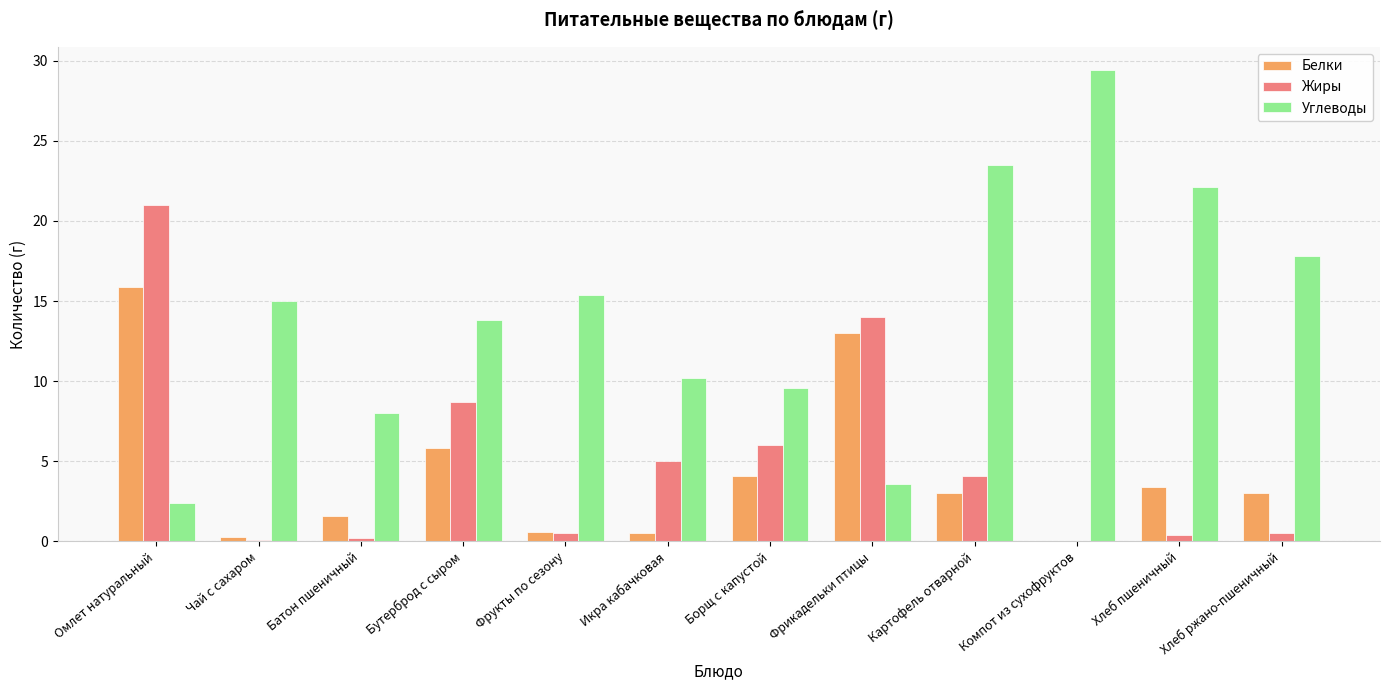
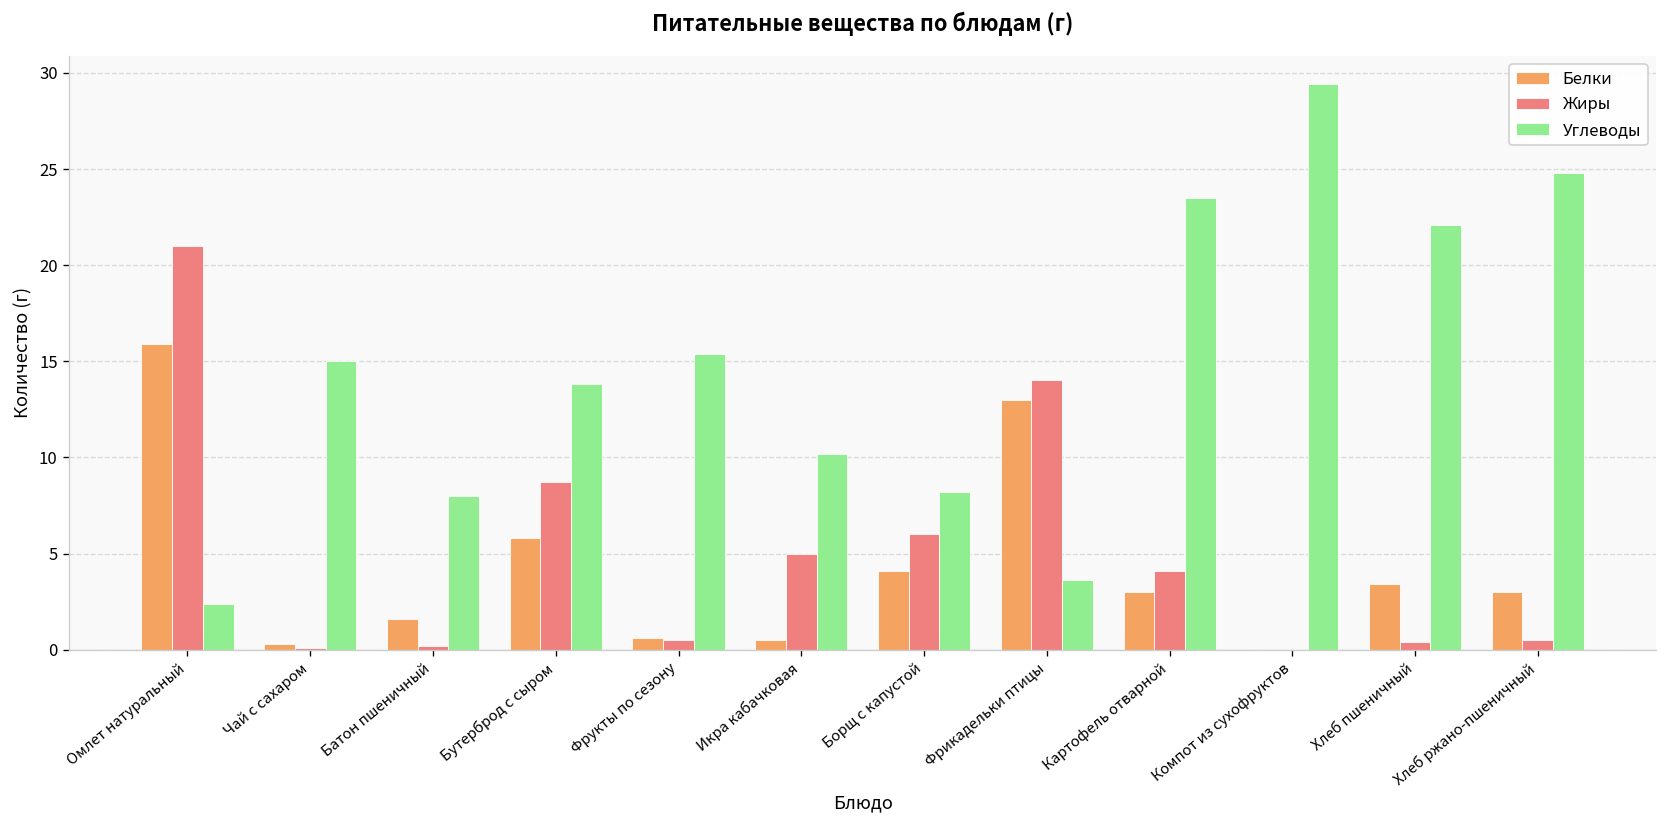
  {
    "Углеводы": {
      "Омлет натуральный": 2.4,
      "Чай с сахаром": 15.0,
      "Батон пшеничный": 8.0,
      "Бутерброд с сыром": 13.8,
      "Фрукты по сезону": 15.4,
      "Икра кабачковая": 10.2,
-     "Борщ с капустой": 9.6,
+     "Борщ с капустой": 8.2,
      "Фрикадельки птицы": 3.6,
      "Картофель отварной": 23.5,
      "Компот из сухофруктов": 29.4,
      "Хлеб пшеничный": 22.1,
-     "Хлеб ржано-пшеничный": 17.8
+     "Хлеб ржано-пшеничный": 24.8
    }
  }
